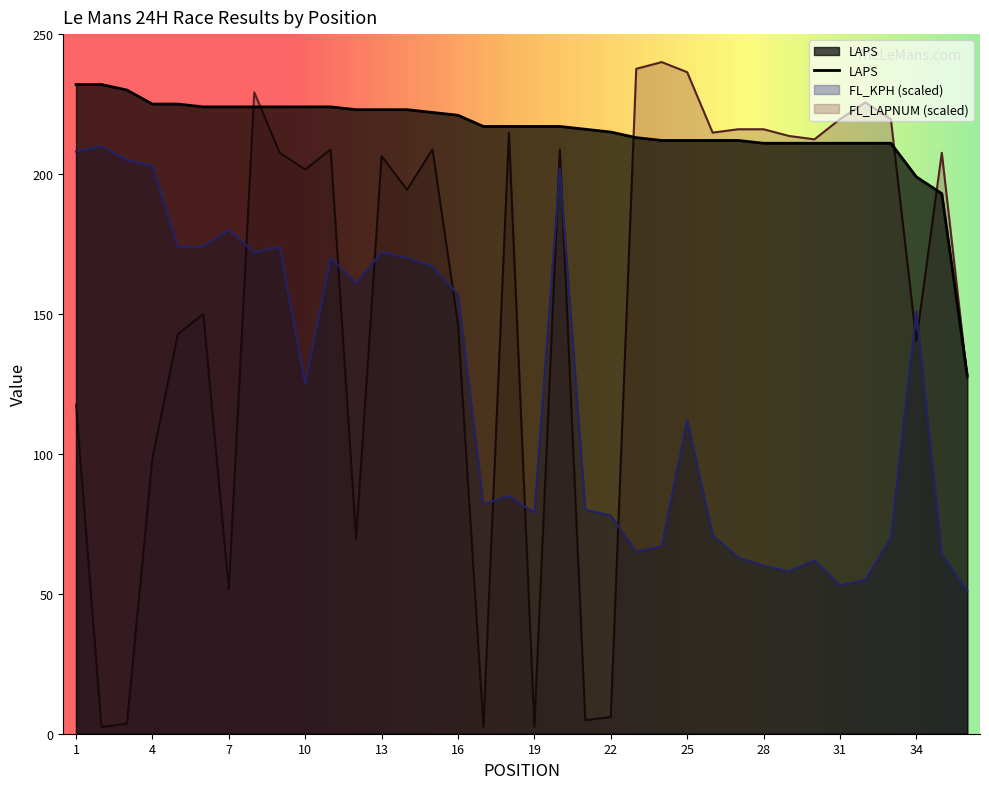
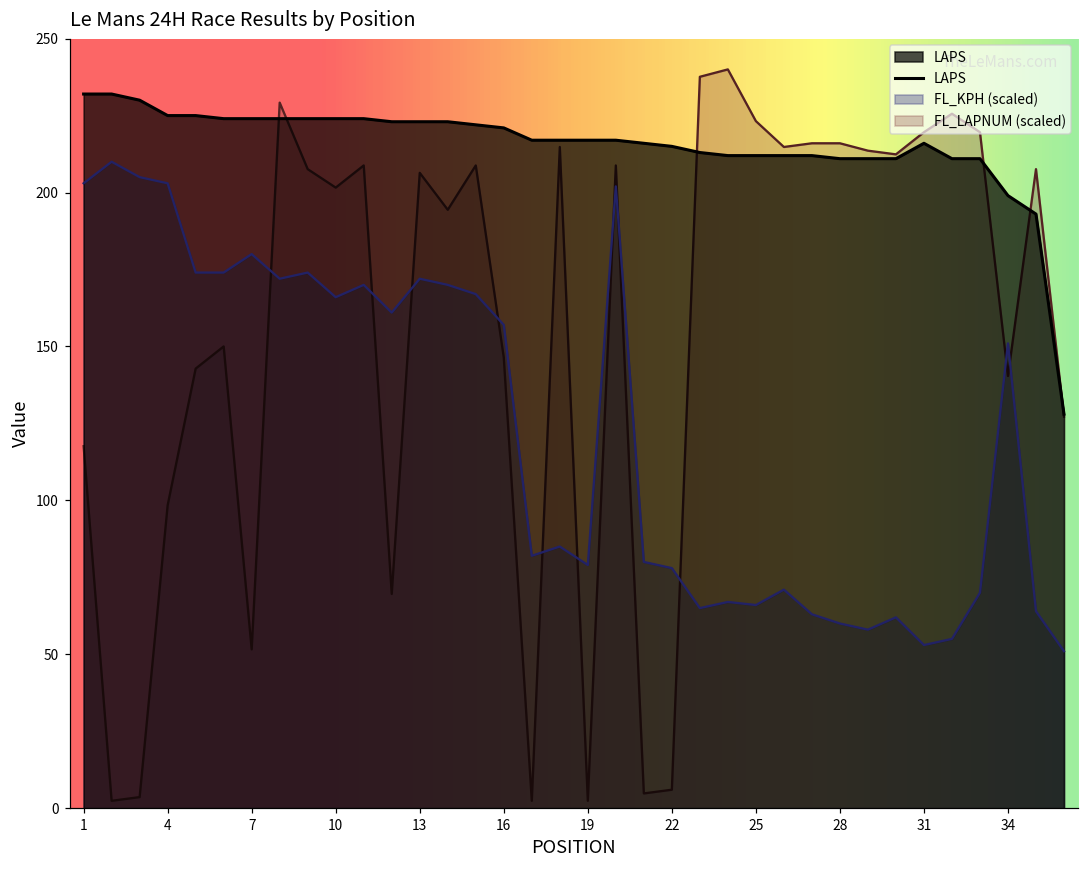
  {
    "LAPS": {
      "1": 232,
      "4": 225,
      "7": 224,
      "10": 224,
      "13": 223,
      "16": 221,
      "19": 217,
      "22": 215,
      "25": 212,
      "28": 211,
-     "31": 211,
+     "31": 216,
      "34": 199
    },
    "FL_KPH (scaled)": {
-     "1": 208,
+     "1": 203,
      "4": 203,
      "7": 180,
-     "10": 125,
+     "10": 166,
      "13": 172,
      "16": 157,
      "19": 79,
      "22": 78,
-     "25": 112,
+     "25": 66,
      "28": 60,
      "31": 53,
      "34": 151
    },
    "FL_LAPNUM (scaled)": {
      "1": 118,
      "4": 98,
      "7": 52,
      "10": 202,
      "13": 206,
      "16": 146,
      "19": 2,
      "22": 6,
-     "25": 236,
+     "25": 223,
      "28": 216,
      "34": 140
    }
  }
